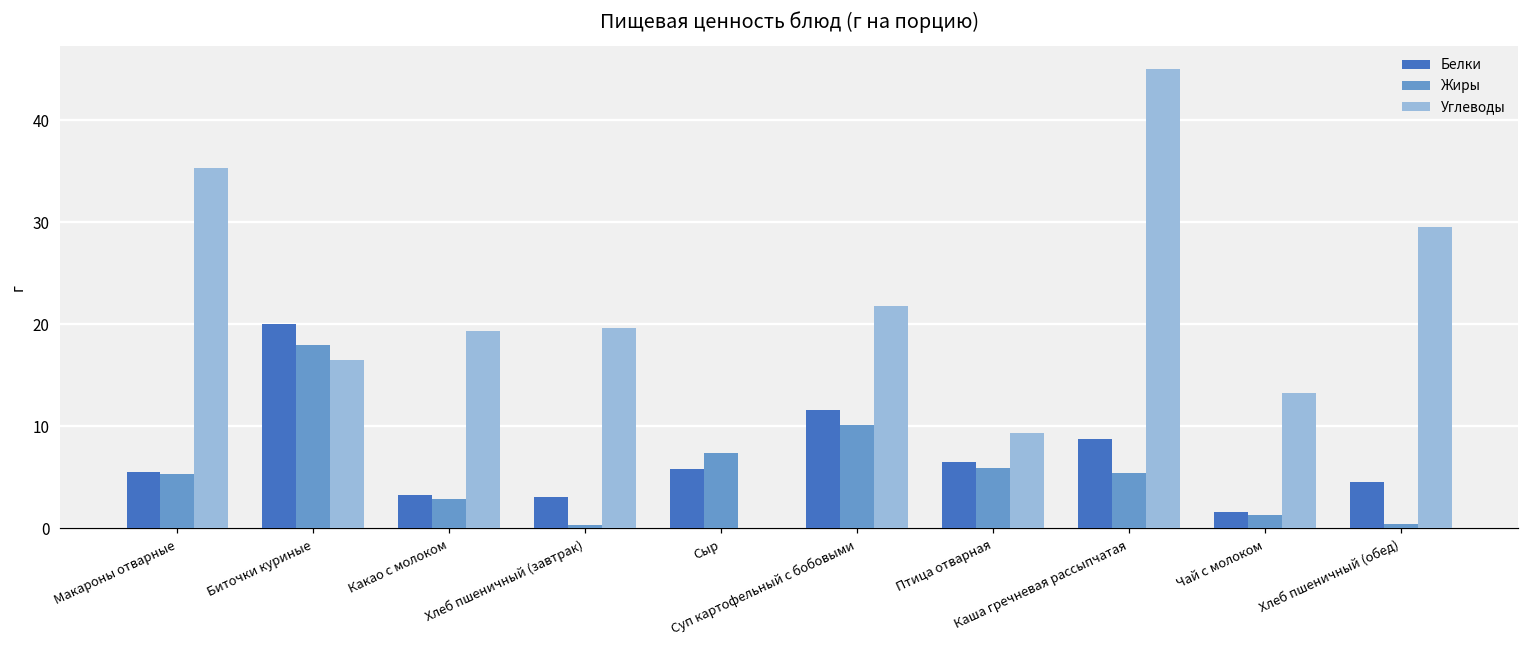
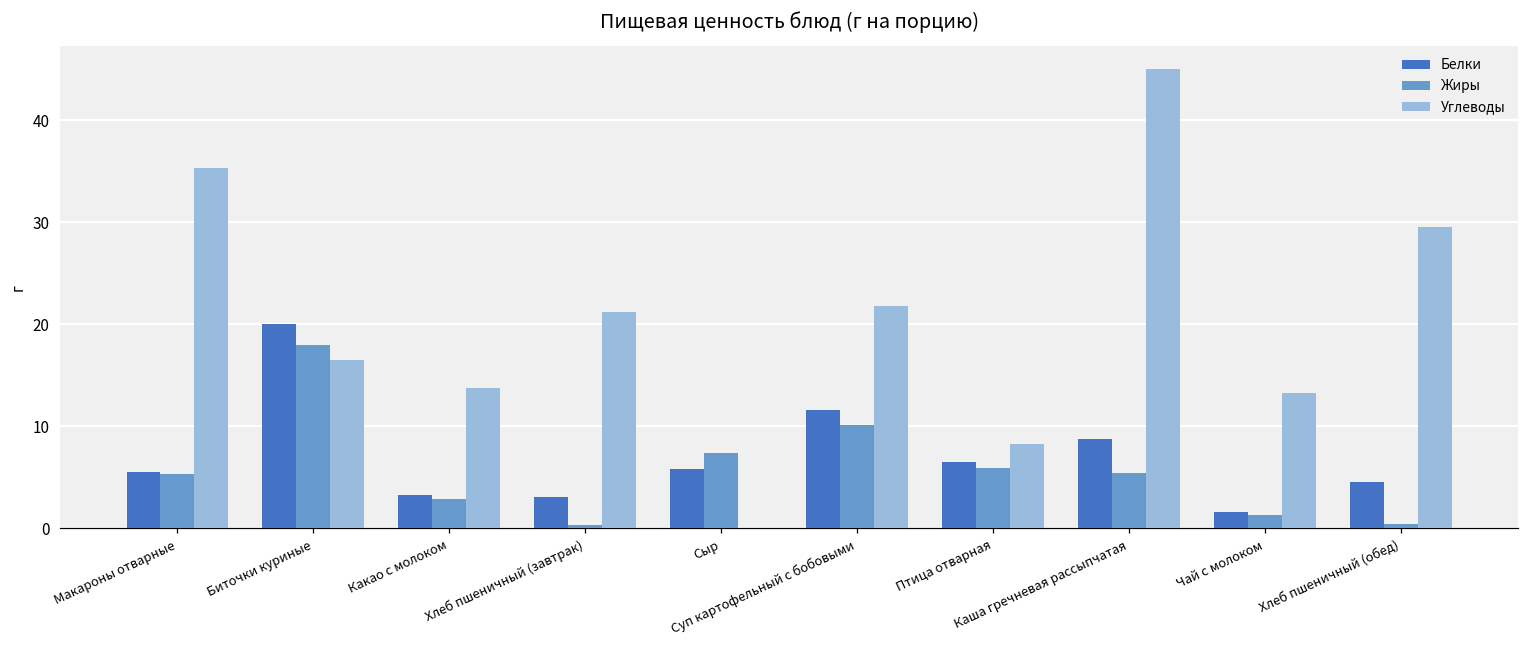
  {
    "Углеводы": {
      "Макароны отварные": 35,
      "Биточки куриные": 17,
-     "Какао с молоком": 19,
-     "Хлеб пшеничный (завтрак)": 20,
+     "Какао с молоком": 14,
+     "Хлеб пшеничный (завтрак)": 21,
      "Сыр": 0,
      "Суп картофельный с бобовыми": 22,
-     "Птица отварная": 9,
+     "Птица отварная": 8,
      "Каша гречневая рассыпчатая": 45,
      "Чай с молоком": 13,
      "Хлеб пшеничный (обед)": 30
    }
  }
